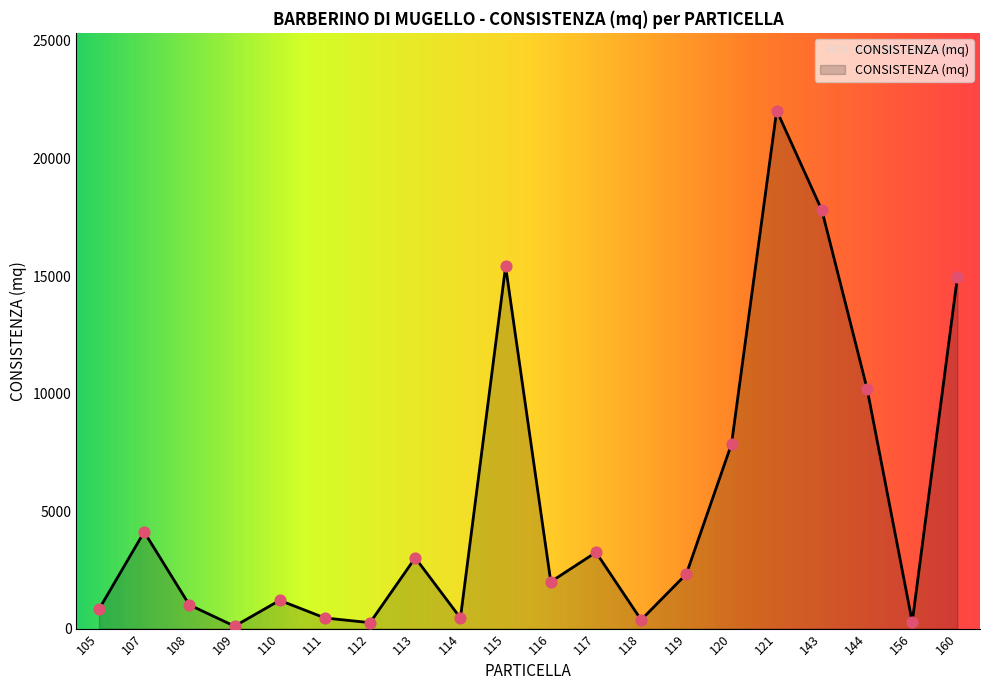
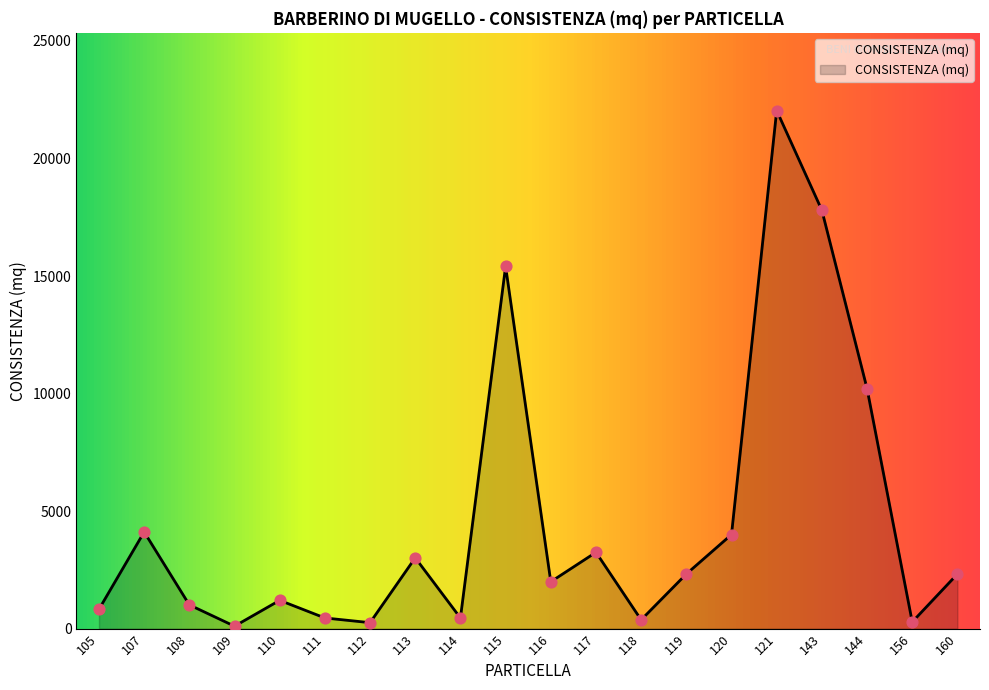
  {
    "105": 800,
    "107": 4100,
    "108": 1000,
    "109": 100,
    "110": 1200,
    "111": 500,
    "112": 300,
    "113": 3000,
    "114": 500,
    "115": 15400,
    "116": 2000,
    "117": 3200,
    "118": 400,
    "119": 2300,
-   "120": 7900,
+   "120": 4000,
    "121": 22000,
    "143": 17800,
    "144": 10200,
    "156": 300,
-   "160": 15000
+   "160": 2300
  }
